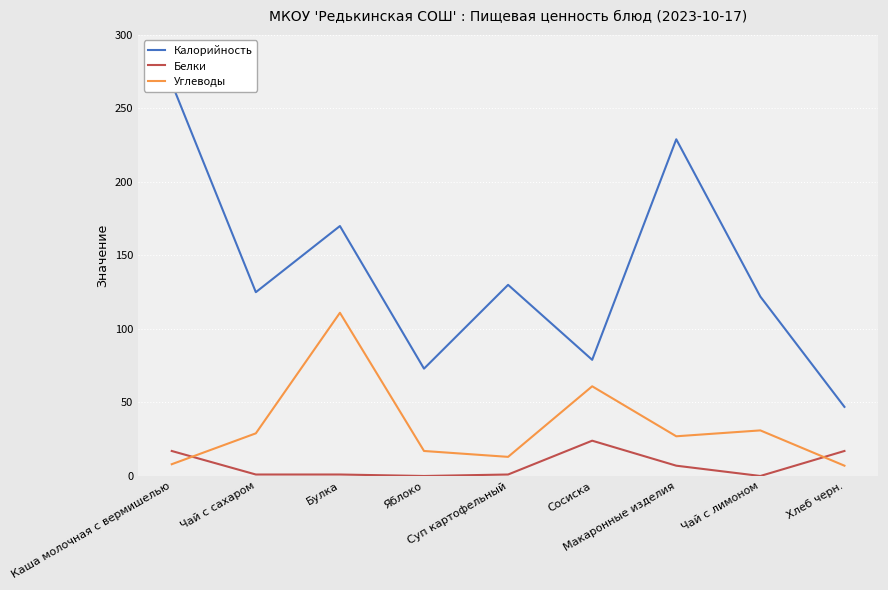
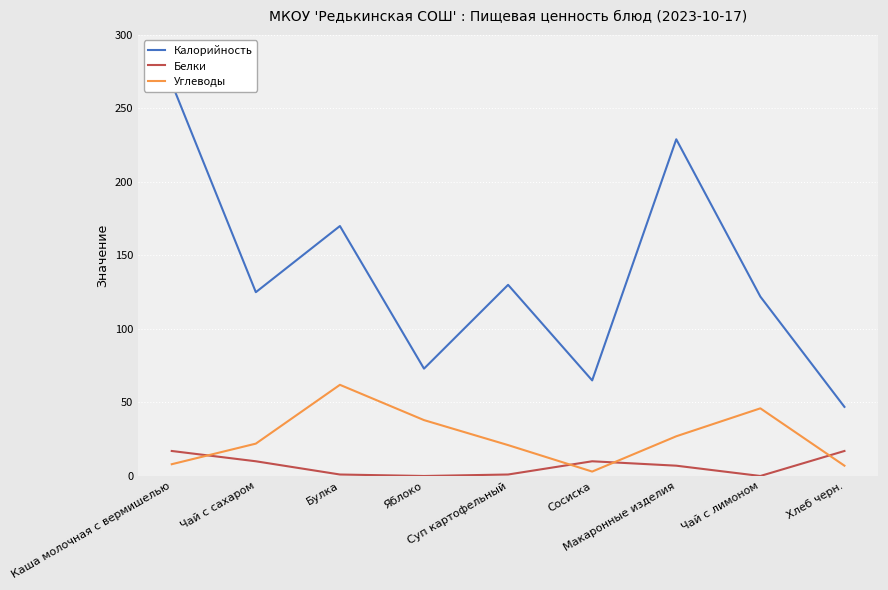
  {
    "Калорийность": {
      "Чай с сахаром": 125,
      "Булка": 170,
      "Яблоко": 73,
      "Суп картофельный": 130,
-     "Сосиска": 79,
+     "Сосиска": 65,
      "Макаронные изделия": 229,
      "Чай с лимоном": 122,
      "Хлеб черн.": 47
    },
    "Белки": {
      "Каша молочная с вермишелью": 17,
-     "Чай с сахаром": 1,
+     "Чай с сахаром": 10,
      "Булка": 1,
      "Яблоко": 0,
      "Суп картофельный": 1,
-     "Сосиска": 24,
+     "Сосиска": 10,
      "Макаронные изделия": 7,
      "Чай с лимоном": 0,
      "Хлеб черн.": 17
    },
    "Углеводы": {
      "Каша молочная с вермишелью": 8,
-     "Чай с сахаром": 29,
-     "Булка": 111,
-     "Яблоко": 17,
-     "Суп картофельный": 13,
-     "Сосиска": 61,
+     "Чай с сахаром": 22,
+     "Булка": 62,
+     "Яблоко": 38,
+     "Суп картофельный": 21,
+     "Сосиска": 3,
      "Макаронные изделия": 27,
-     "Чай с лимоном": 31,
+     "Чай с лимоном": 46,
      "Хлеб черн.": 7
    }
  }
